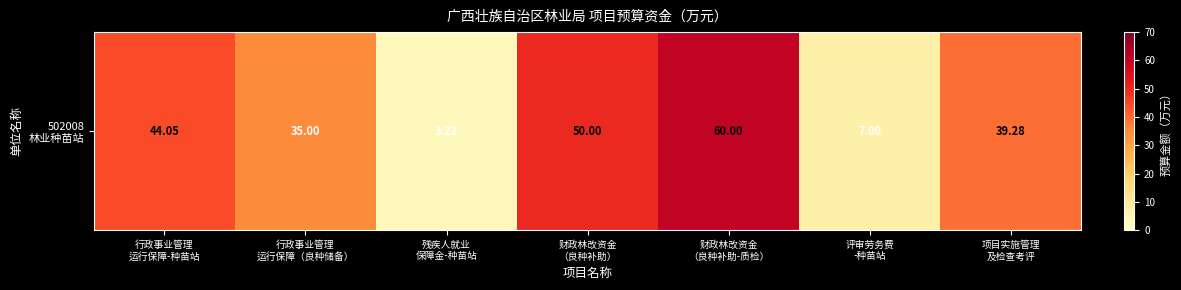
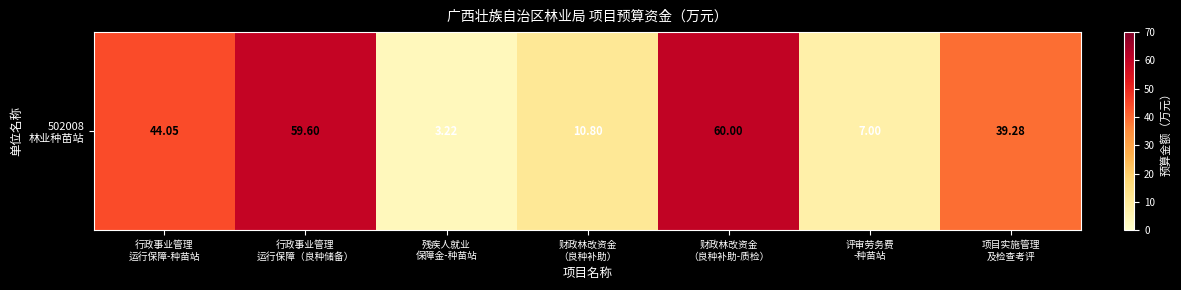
  {
    "502008 林业种苗站": {
      "行政事业管理 运行保障-种苗站": 44.05,
-     "行政事业管理 运行保障（良种储备）": 35.00,
+     "行政事业管理 运行保障（良种储备）": 59.60,
      "残疾人就业 保障金-种苗站": 3.22,
-     "财政林改资金 （良种补助）": 50.00,
+     "财政林改资金 （良种补助）": 10.80,
      "财政林改资金 （良种补助-质检）": 60.00,
      "评审劳务费 -种苗站": 7.00,
      "项目实施管理 及检查考评": 39.28
    }
  }
